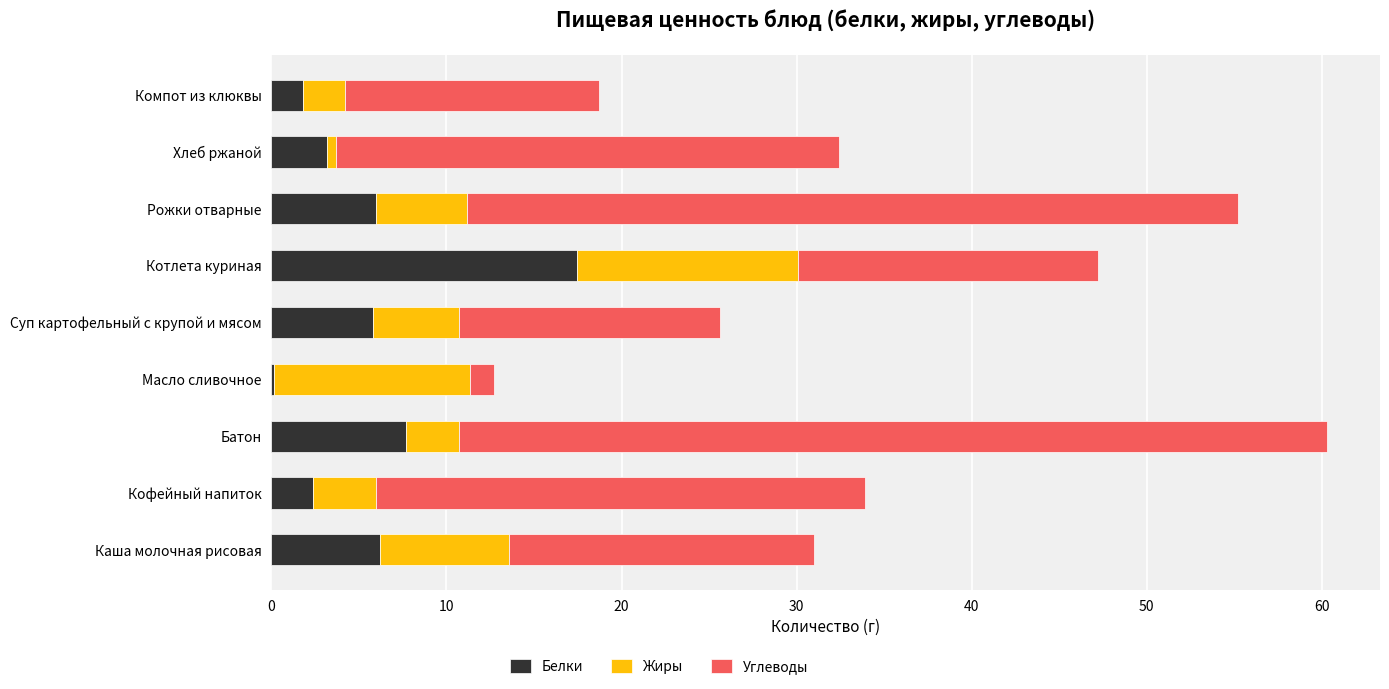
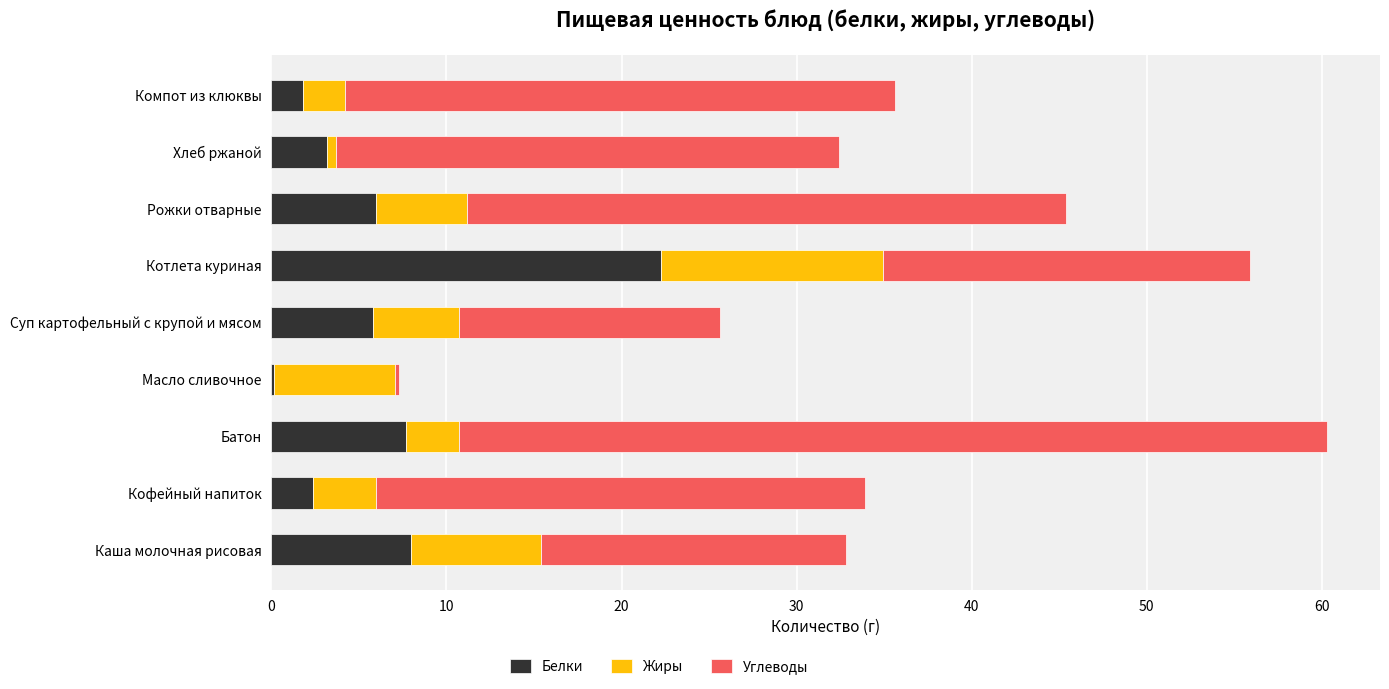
  {
    "Белки": {
      "Компот из клюквы": 1.8,
      "Хлеб ржаной": 3.2,
      "Рожки отварные": 6.0,
-     "Котлета куриная": 17.4,
+     "Котлета куриная": 22.3,
      "Суп картофельный с крупой и мясом": 5.8,
      "Масло сливочное": 0.2,
      "Батон": 7.7,
      "Кофейный напиток": 2.4,
-     "Каша молочная рисовая": 6.2
+     "Каша молочная рисовая": 8.0
    },
    "Жиры": {
      "Компот из клюквы": 2.4,
      "Хлеб ржаной": 0.5,
      "Рожки отварные": 5.2,
      "Котлета куриная": 12.7,
      "Суп картофельный с крупой и мясом": 4.9,
-     "Масло сливочное": 11.2,
+     "Масло сливочное": 6.9,
      "Батон": 3.0,
      "Кофейный напиток": 3.6,
      "Каша молочная рисовая": 7.4
    },
    "Углеводы": {
-     "Компот из клюквы": 14.5,
+     "Компот из клюквы": 31.4,
      "Хлеб ржаной": 28.7,
-     "Рожки отварные": 44.0,
-     "Котлета куриная": 17.1,
+     "Рожки отварные": 34.2,
+     "Котлета куриная": 21.0,
      "Суп картофельный с крупой и мясом": 14.9,
-     "Масло сливочное": 1.4,
+     "Масло сливочное": 0.3,
      "Батон": 49.6,
      "Кофейный напиток": 27.9,
      "Каша молочная рисовая": 17.4
    }
  }
